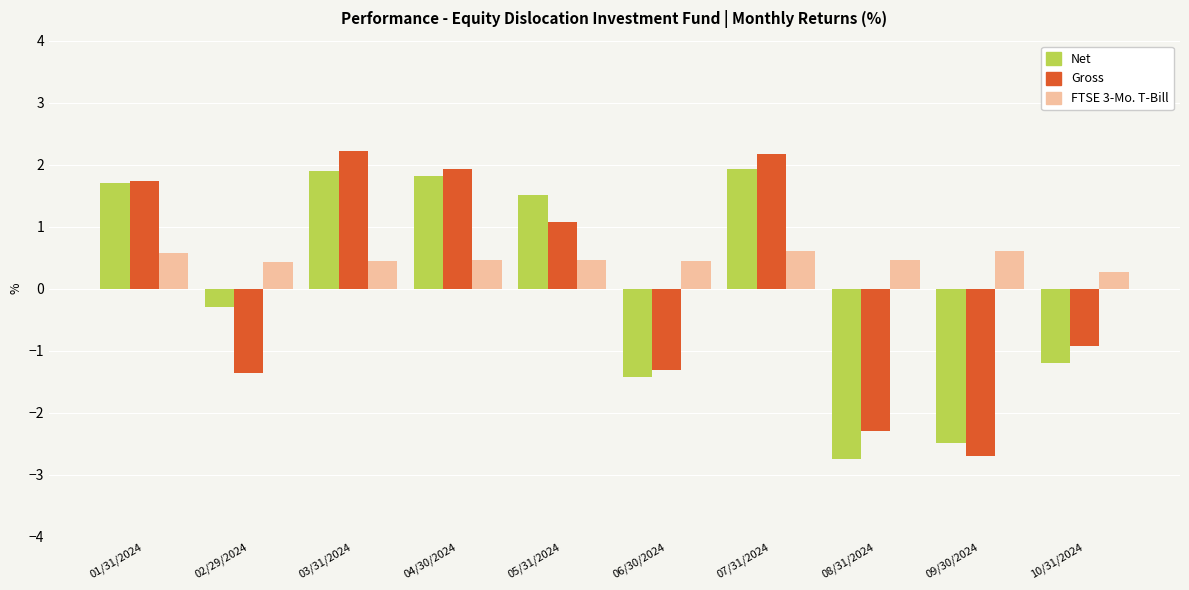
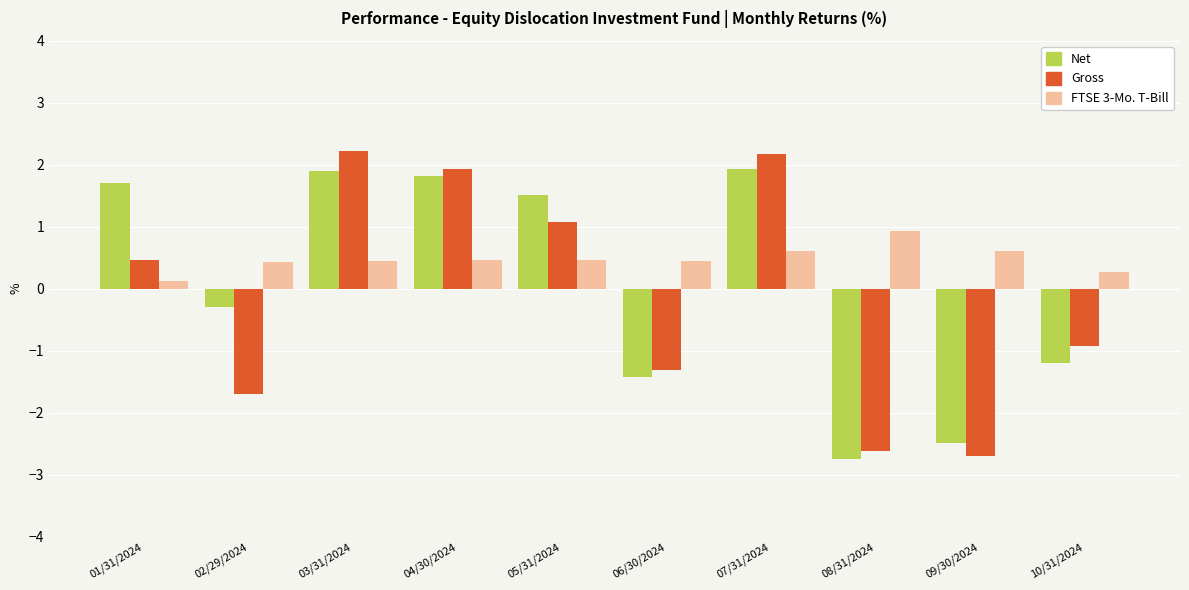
  {
    "Net": {
      "01/31/2024": 1.7,
      "02/29/2024": -0.3,
      "03/31/2024": 1.9,
      "04/30/2024": 1.8,
      "05/31/2024": 1.5,
      "06/30/2024": -1.4,
      "07/31/2024": 1.9,
      "08/31/2024": -2.7,
      "09/30/2024": -2.5,
      "10/31/2024": -1.2
    },
    "Gross": {
-     "01/31/2024": 1.7,
-     "02/29/2024": -1.4,
+     "01/31/2024": 0.5,
+     "02/29/2024": -1.7,
      "03/31/2024": 2.2,
      "04/30/2024": 1.9,
      "05/31/2024": 1.1,
      "06/30/2024": -1.3,
      "07/31/2024": 2.2,
-     "08/31/2024": -2.3,
+     "08/31/2024": -2.6,
      "09/30/2024": -2.7,
      "10/31/2024": -0.9
    },
    "FTSE 3-Mo. T-Bill": {
-     "01/31/2024": 0.6,
+     "01/31/2024": 0.1,
      "02/29/2024": 0.4,
      "03/31/2024": 0.4,
      "04/30/2024": 0.5,
      "05/31/2024": 0.5,
      "06/30/2024": 0.5,
      "07/31/2024": 0.6,
-     "08/31/2024": 0.5,
+     "08/31/2024": 0.9,
      "09/30/2024": 0.6,
      "10/31/2024": 0.3
    }
  }
